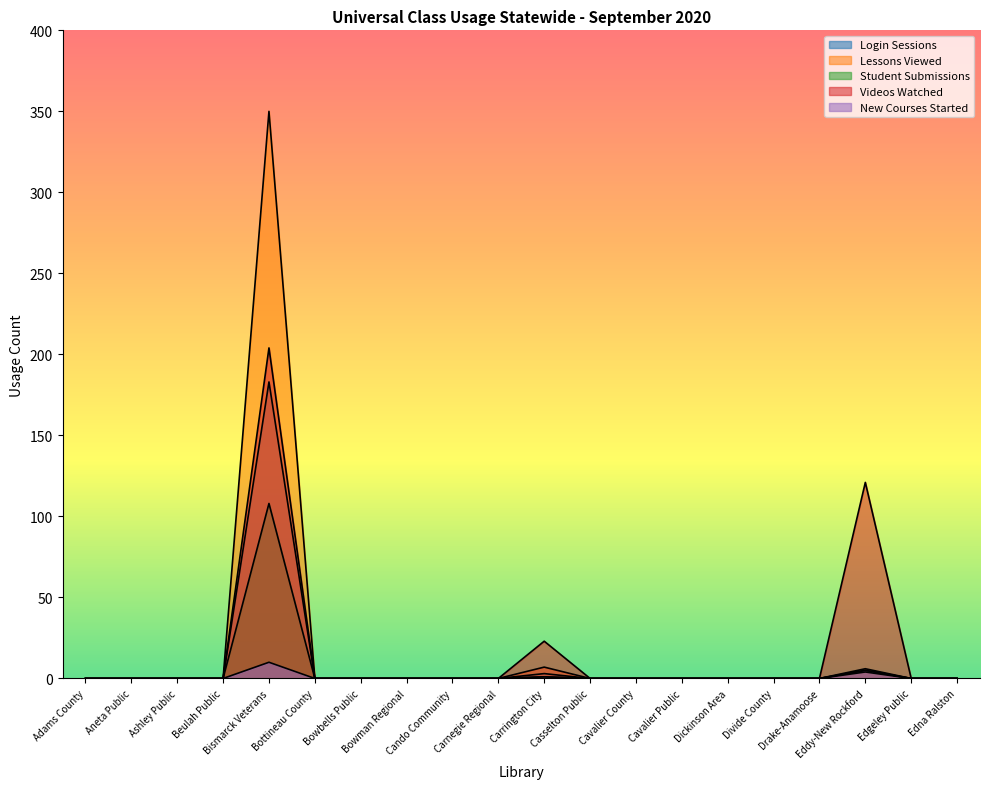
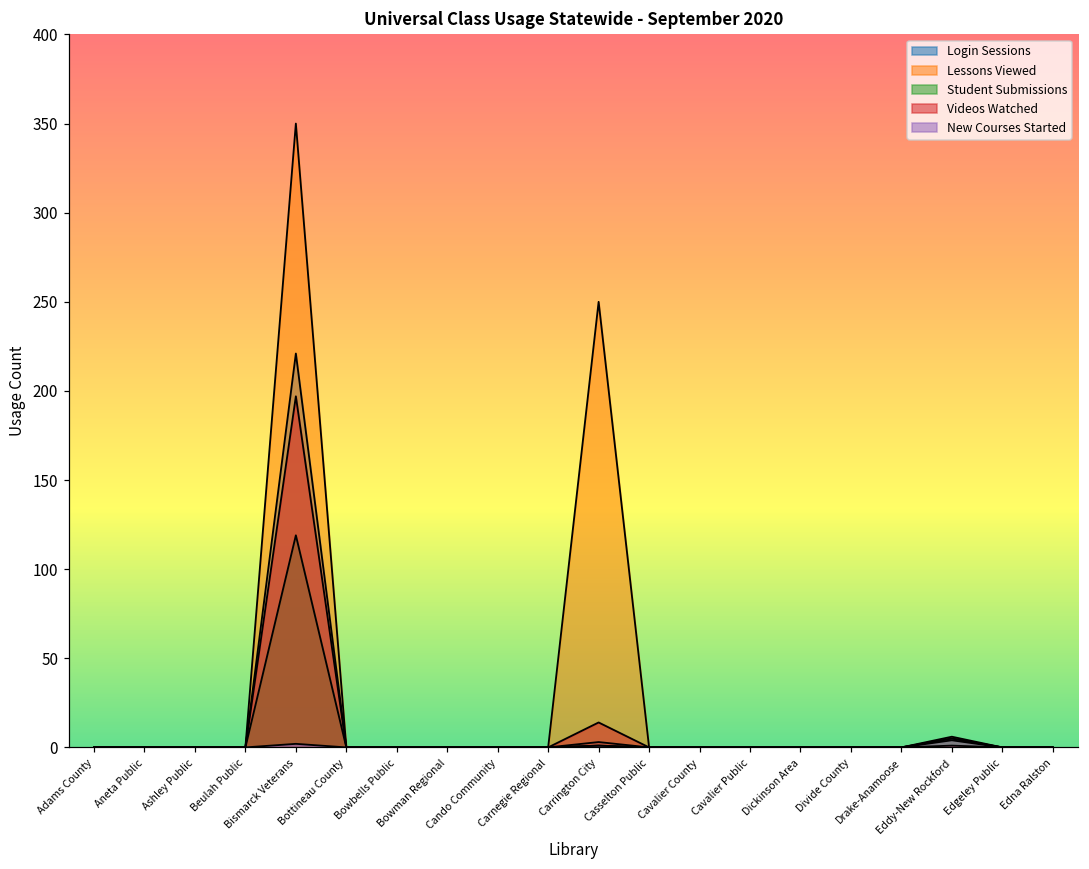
  {
    "Login Sessions": {
-     "Bismarck Veterans": 183,
+     "Bismarck Veterans": 221,
      "Carrington City": 3
    },
    "Lessons Viewed": {
      "Bismarck Veterans": 350,
-     "Carrington City": 7
+     "Carrington City": 250
    },
    "Student Submissions": {
-     "Bismarck Veterans": 108
+     "Bismarck Veterans": 119
    },
    "Videos Watched": {
-     "Bismarck Veterans": 204,
-     "Carrington City": 23,
-     "Eddy-New Rockford": 121
+     "Bismarck Veterans": 197,
+     "Carrington City": 14,
+     "Eddy-New Rockford": 1
    },
    "New Courses Started": {
-     "Bismarck Veterans": 10
+     "Bismarck Veterans": 2
    }
  }
